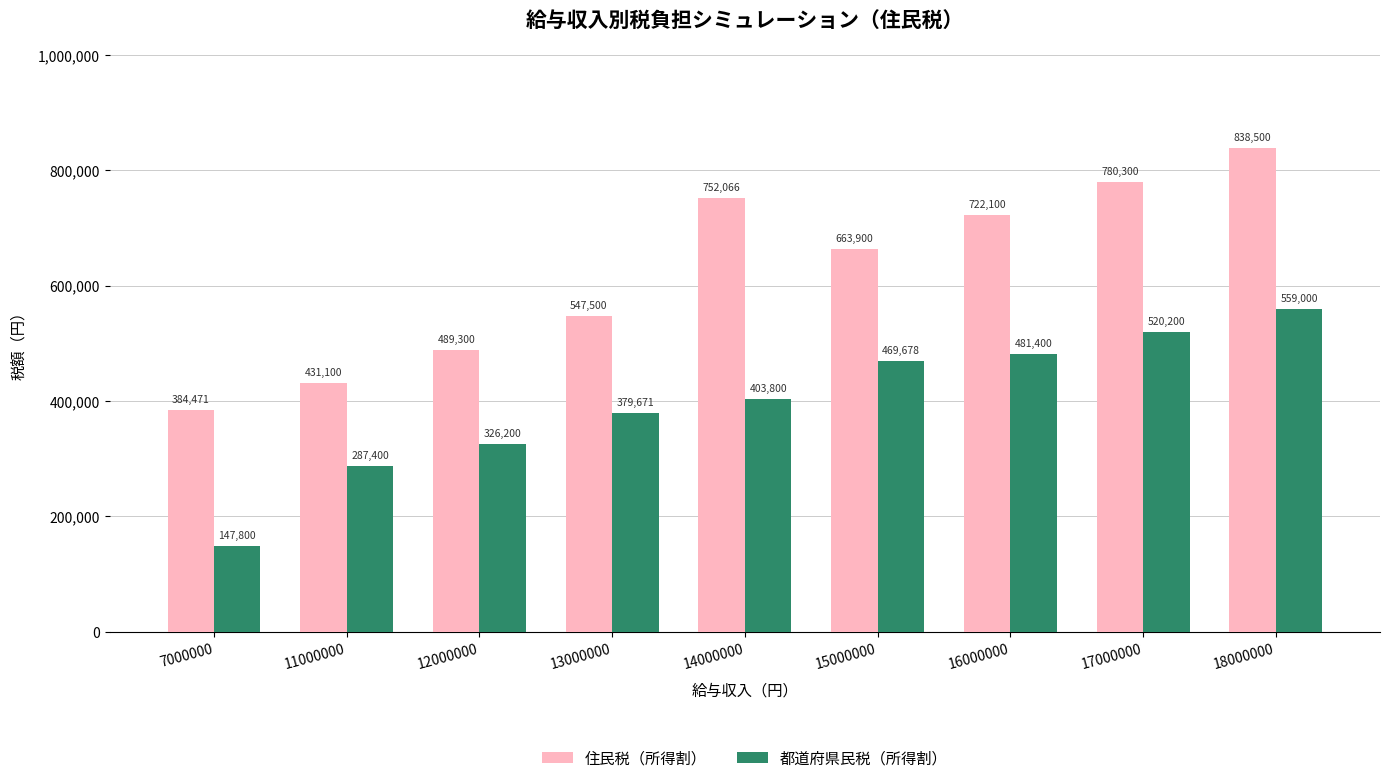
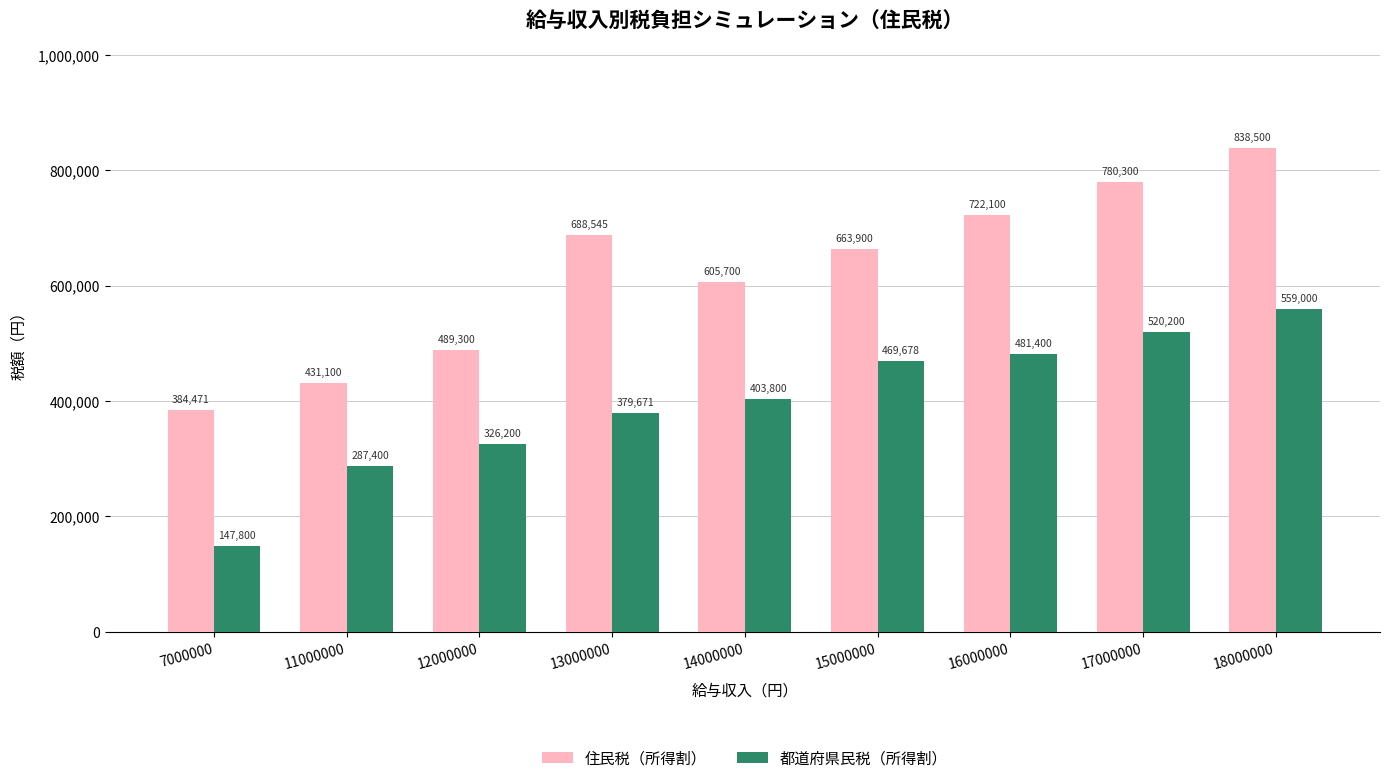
  {
    "住民税（所得割）": {
      "7000000": "384,471",
      "11000000": "431,100",
      "12000000": "489,300",
-     "13000000": "547,500",
-     "14000000": "752,066",
+     "13000000": "688,545",
+     "14000000": "605,700",
      "15000000": "663,900",
      "16000000": "722,100",
      "17000000": "780,300",
      "18000000": "838,500"
    },
    "都道府県民税（所得割）": {
      "7000000": "147,800",
      "11000000": "287,400",
      "12000000": "326,200",
      "13000000": "379,671",
      "14000000": "403,800",
      "15000000": "469,678",
      "16000000": "481,400",
      "17000000": "520,200",
      "18000000": "559,000"
    }
  }
